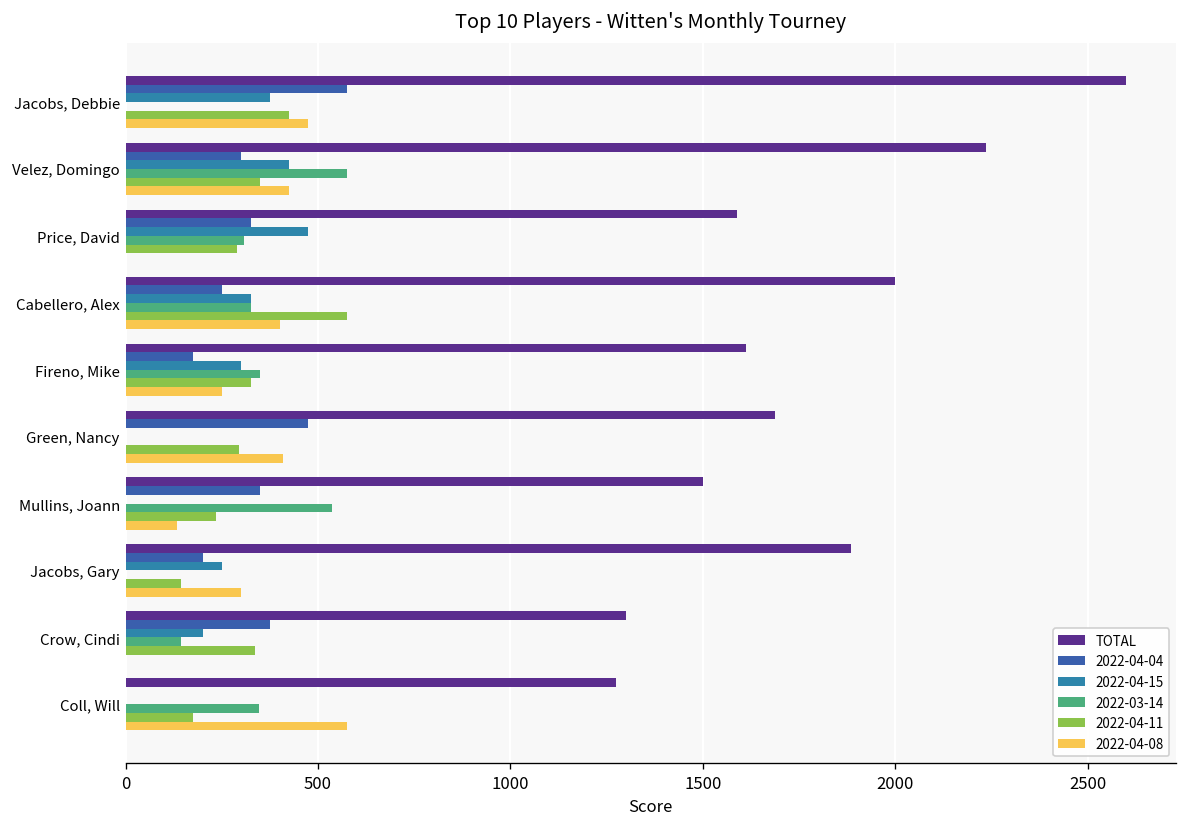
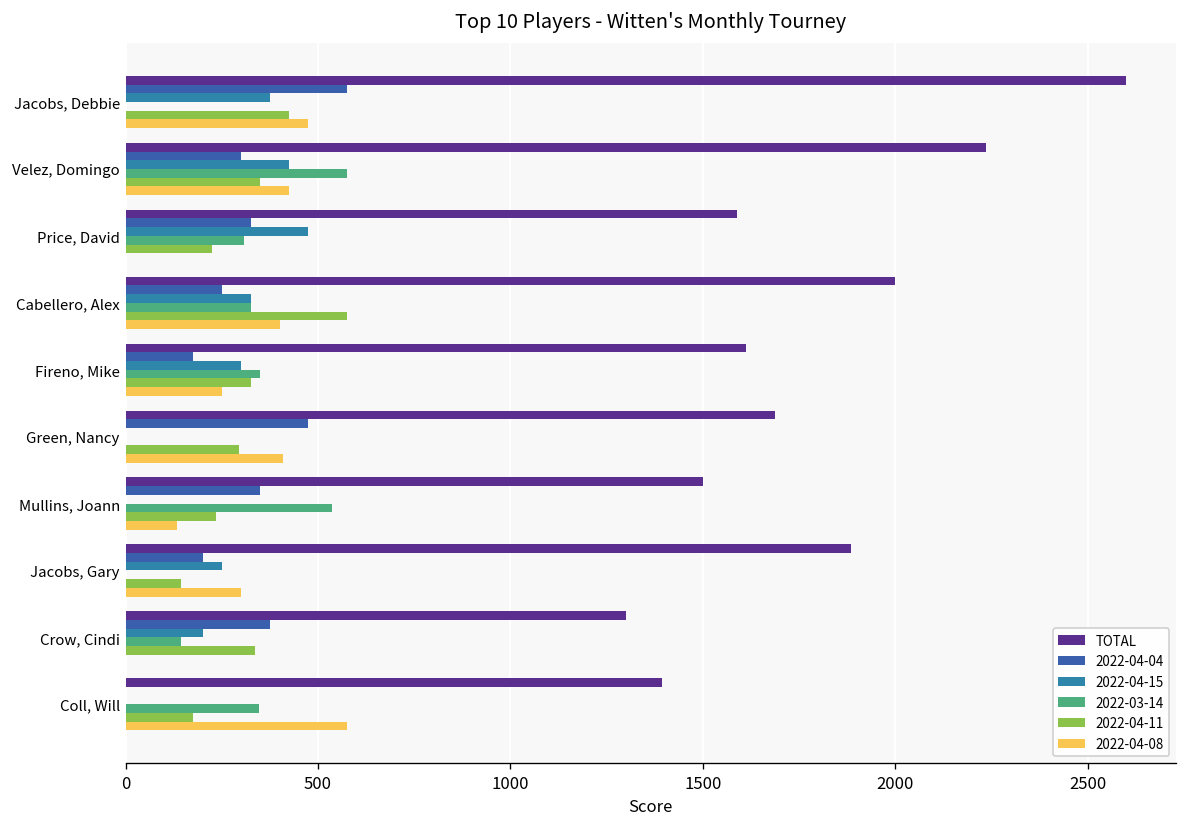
  {
    "TOTAL": {
      "Jacobs, Debbie": 2600,
      "Velez, Domingo": 2240,
      "Price, David": 1590,
      "Cabellero, Alex": 2000,
      "Fireno, Mike": 1610,
      "Green, Nancy": 1690,
      "Mullins, Joann": 1500,
      "Jacobs, Gary": 1890,
      "Crow, Cindi": 1300,
-     "Coll, Will": 1280
+     "Coll, Will": 1390
    },
    "2022-03-14": {
      "Jacobs, Debbie": 0,
      "Velez, Domingo": 580,
      "Price, David": 310,
      "Cabellero, Alex": 330,
      "Fireno, Mike": 350,
      "Green, Nancy": 0,
      "Mullins, Joann": 540,
      "Jacobs, Gary": 0,
      "Crow, Cindi": 150,
      "Coll, Will": 350
    },
    "2022-04-11": {
      "Jacobs, Debbie": 430,
      "Velez, Domingo": 350,
-     "Price, David": 290,
+     "Price, David": 230,
      "Cabellero, Alex": 580,
      "Fireno, Mike": 330,
      "Green, Nancy": 290,
      "Mullins, Joann": 230,
      "Jacobs, Gary": 150,
      "Crow, Cindi": 340,
      "Coll, Will": 180
    },
    "2022-04-08": {
      "Jacobs, Debbie": 480,
      "Velez, Domingo": 430,
      "Price, David": 0,
      "Cabellero, Alex": 400,
      "Fireno, Mike": 250,
      "Green, Nancy": 410,
      "Mullins, Joann": 130,
      "Jacobs, Gary": 300,
      "Crow, Cindi": 0,
      "Coll, Will": 580
    }
  }
